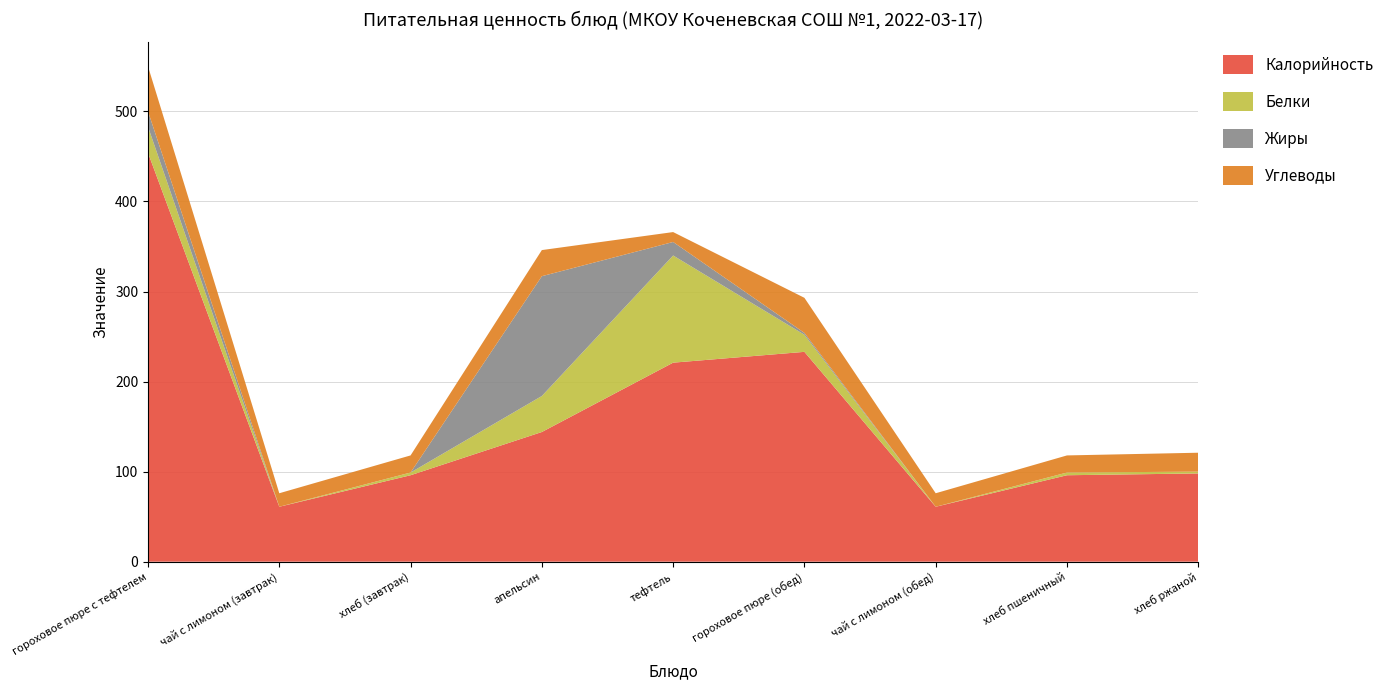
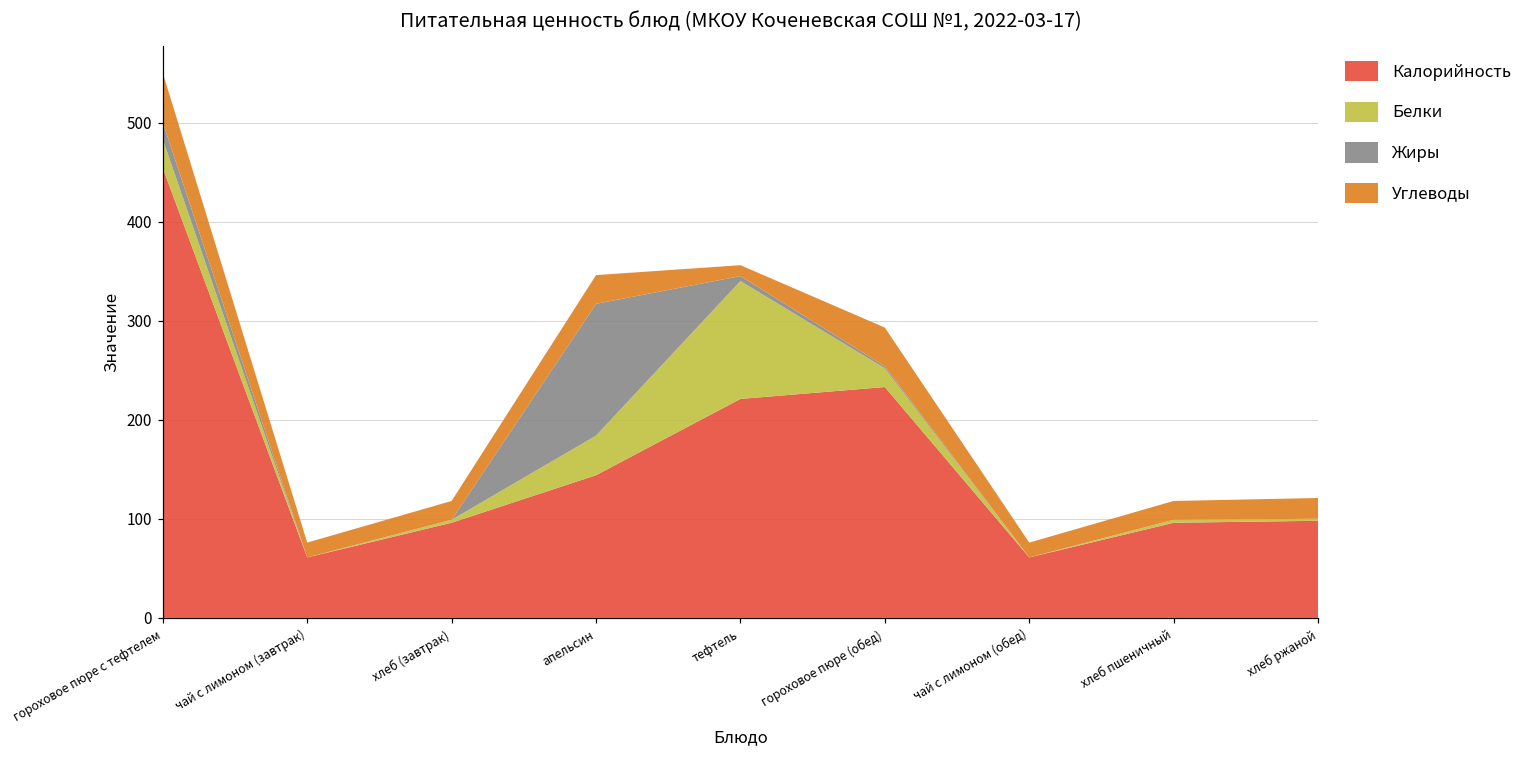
  {
    "Белки": {
      "гороховое пюре с тефтелем": 30,
      "апельсин": 40,
      "тефтель": 120
    },
    "Жиры": {
      "гороховое пюре с тефтелем": 20,
      "апельсин": 130,
-     "тефтель": 20
+     "тефтель": 10
    }
  }
